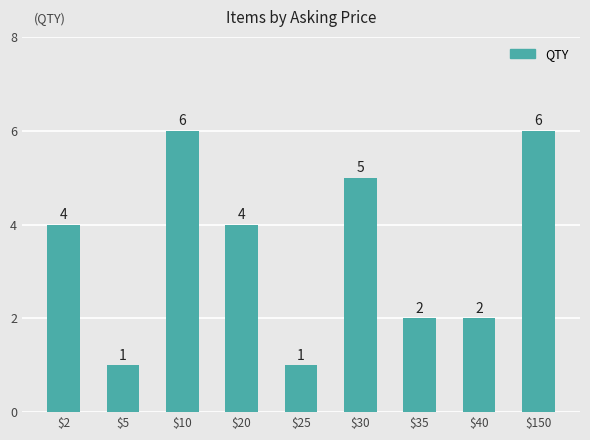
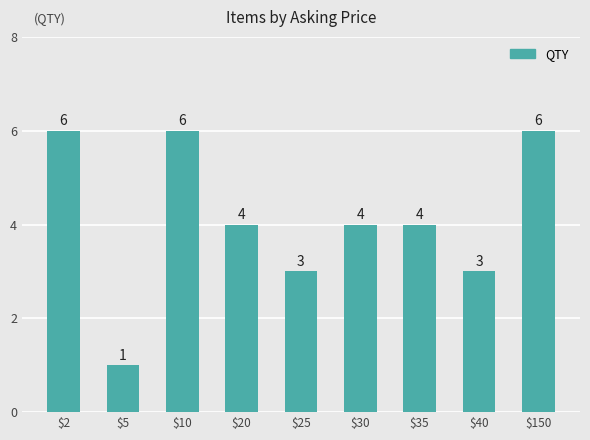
  {
-   "$2": 4,
+   "$2": 6,
    "$5": 1,
    "$10": 6,
    "$20": 4,
-   "$25": 1,
-   "$30": 5,
-   "$35": 2,
-   "$40": 2,
+   "$25": 3,
+   "$30": 4,
+   "$35": 4,
+   "$40": 3,
    "$150": 6
  }
